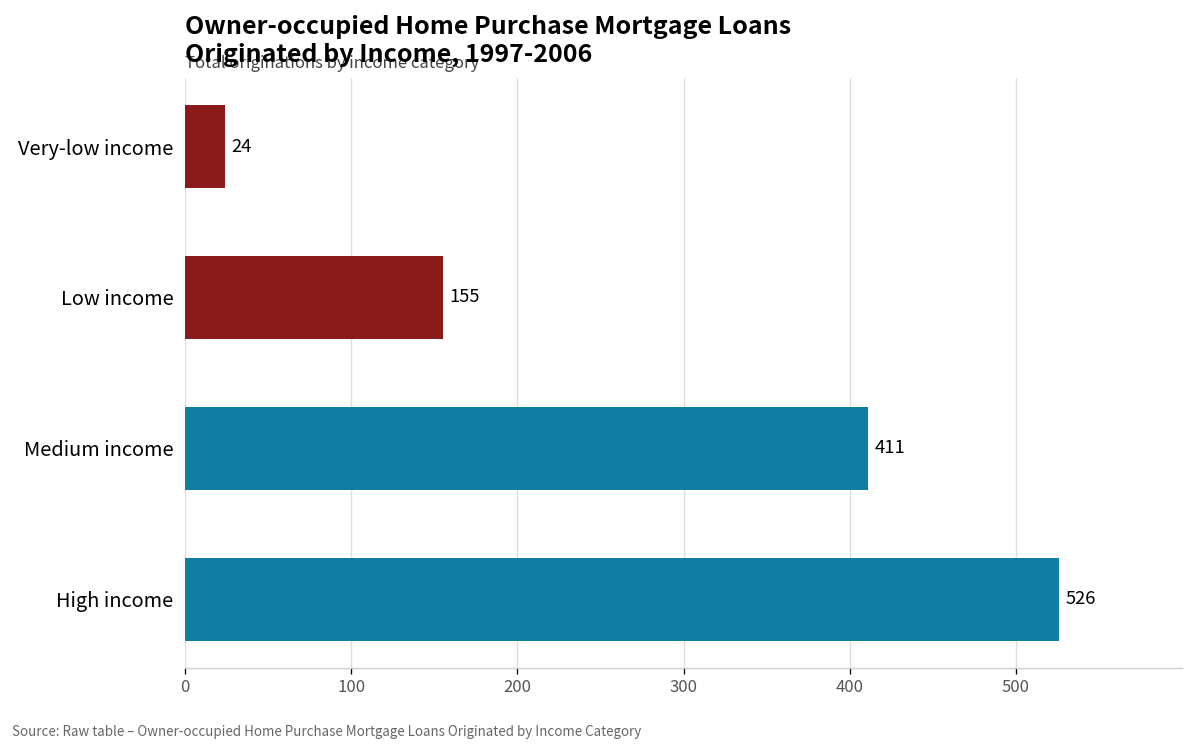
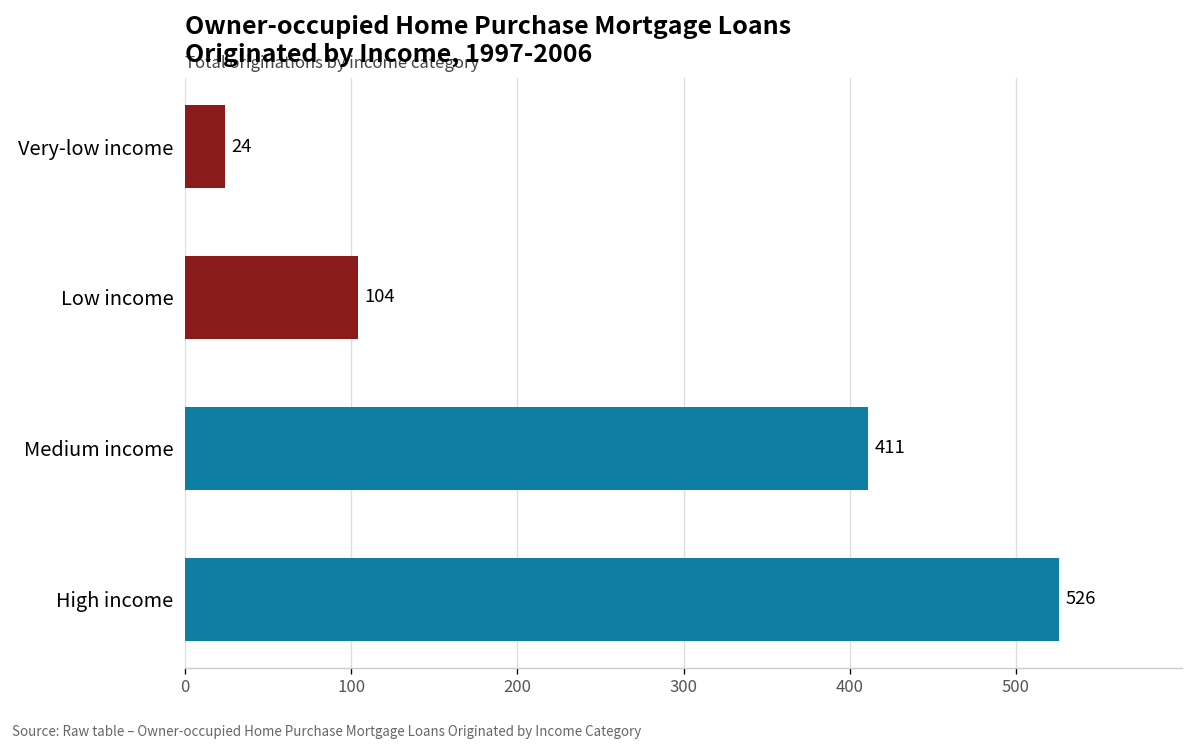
  {
    "Very-low income": 24,
-   "Low income": 155,
+   "Low income": 104,
    "Medium income": 411,
    "High income": 526
  }
